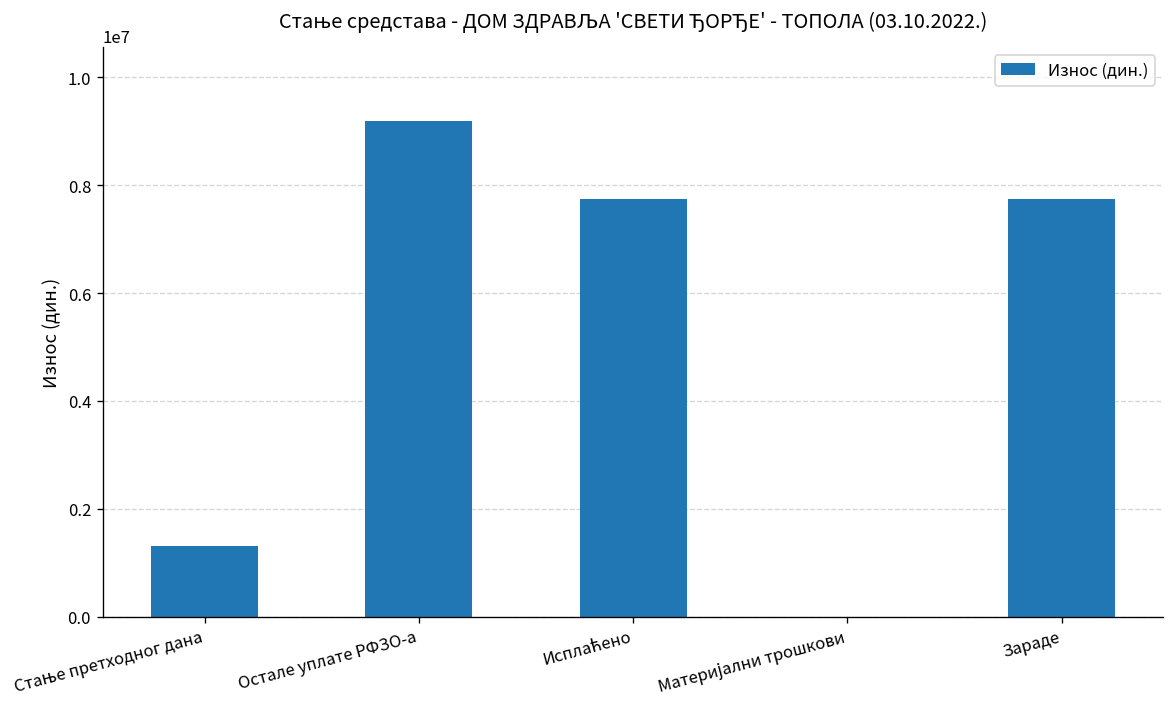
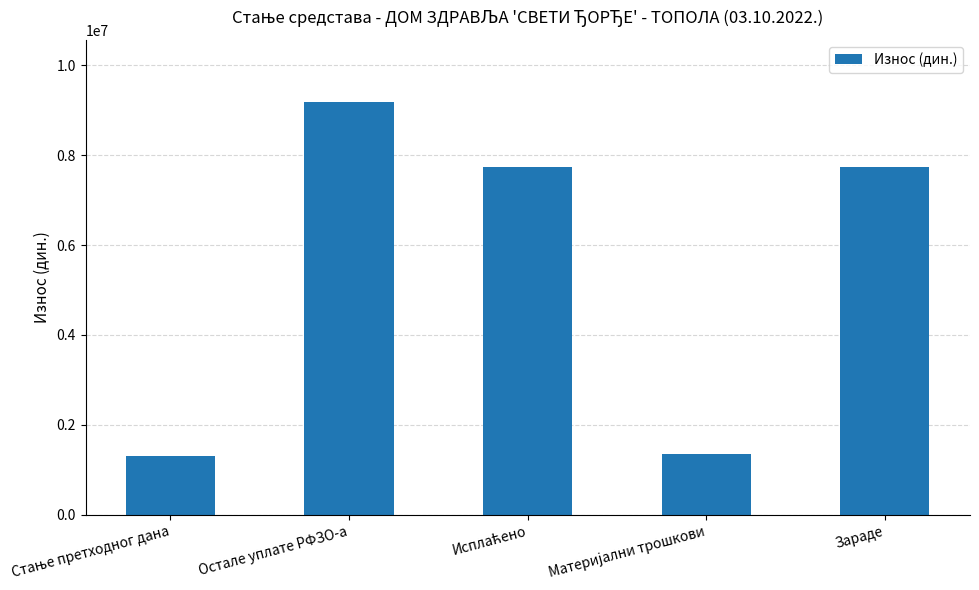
  {
    "Стање претходног дана": 1300000,
    "Остале уплате РФЗО-а": 9200000,
    "Исплаћено": 7700000,
-   "Материјални трошкови": 0,
+   "Материјални трошкови": 1300000,
    "Зараде": 7700000
  }
